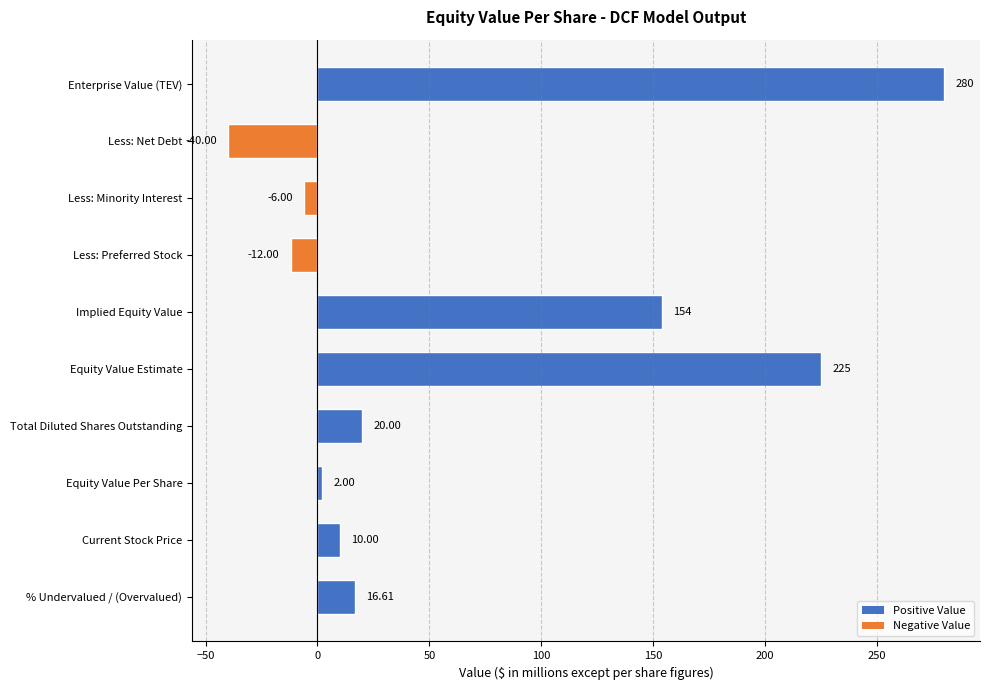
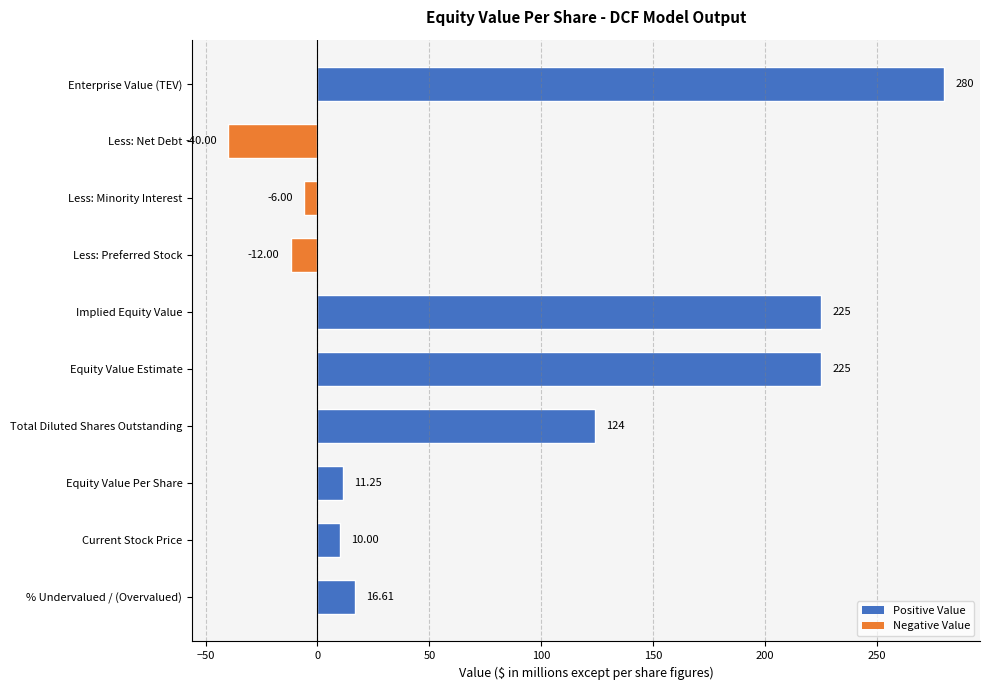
  {
    "Enterprise Value (TEV)": 280,
    "Less: Net Debt": -40.00,
    "Less: Minority Interest": -6.00,
    "Less: Preferred Stock": -12.00,
-   "Implied Equity Value": 154,
+   "Implied Equity Value": 225,
    "Equity Value Estimate": 225,
-   "Total Diluted Shares Outstanding": 20.00,
-   "Equity Value Per Share": 2.00,
+   "Total Diluted Shares Outstanding": 124,
+   "Equity Value Per Share": 11.25,
    "Current Stock Price": 10.00,
    "% Undervalued / (Overvalued)": 16.61
  }
